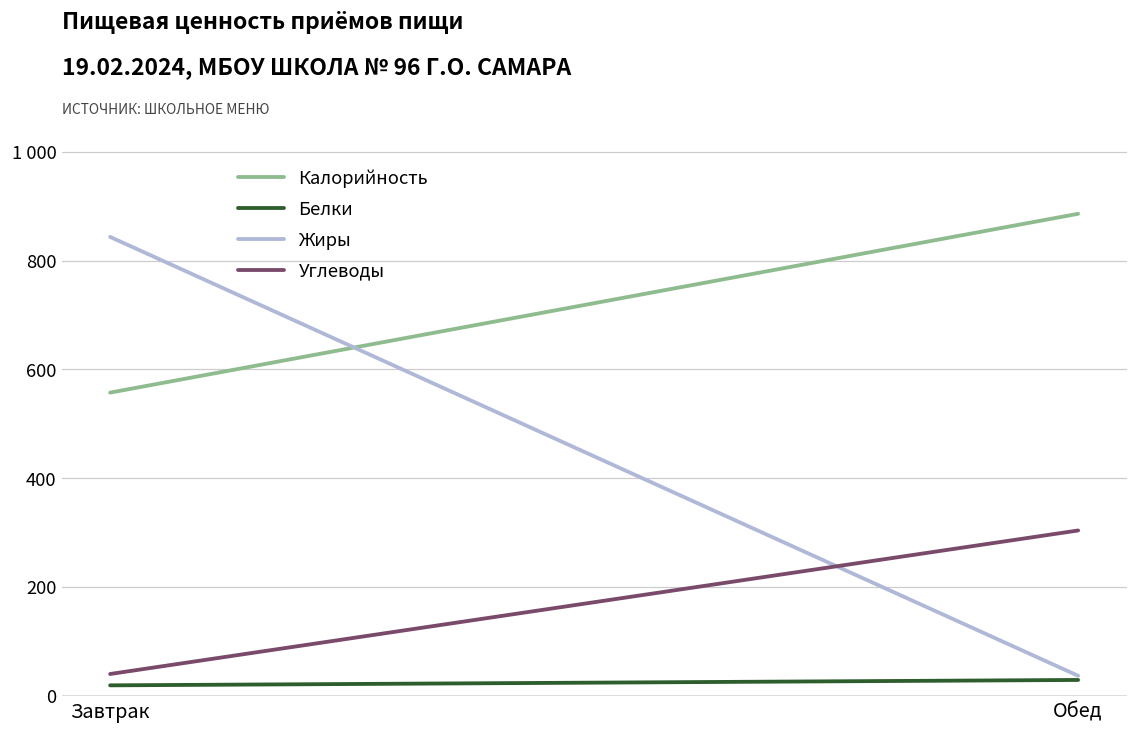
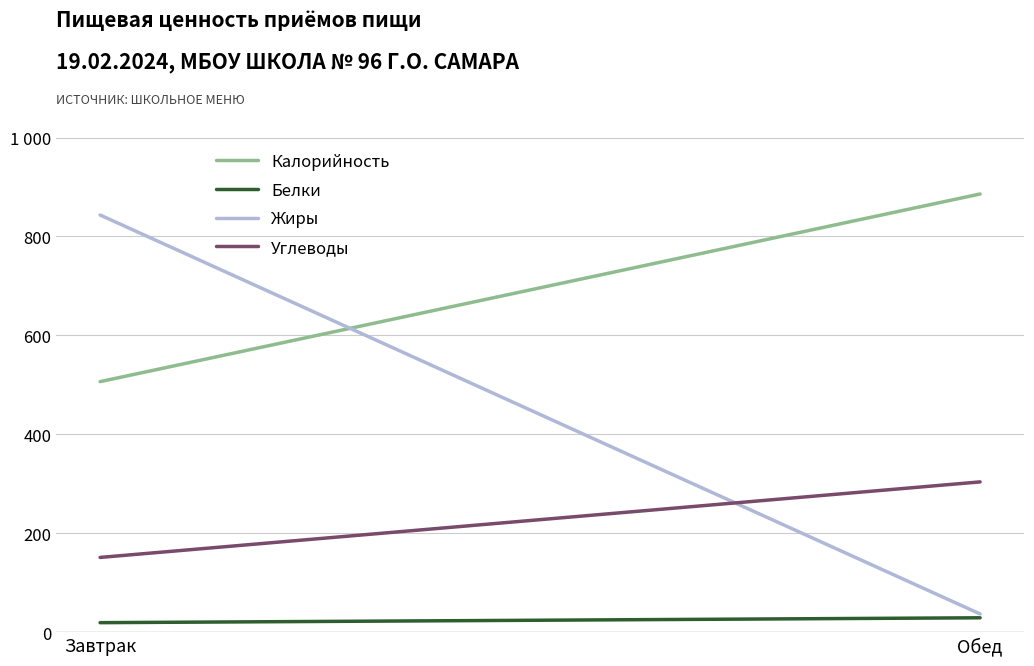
  {
    "Калорийность": {
-     "Завтрак": 560,
+     "Завтрак": 510,
      "Обед": 890
    },
    "Белки": {
      "Завтрак": 20,
      "Обед": 30
    },
    "Жиры": {
      "Завтрак": 840,
      "Обед": 40
    },
    "Углеводы": {
-     "Завтрак": 40,
+     "Завтрак": 150,
      "Обед": 300
    }
  }
